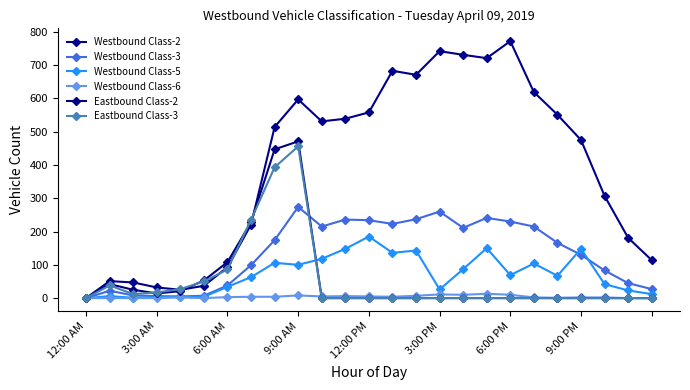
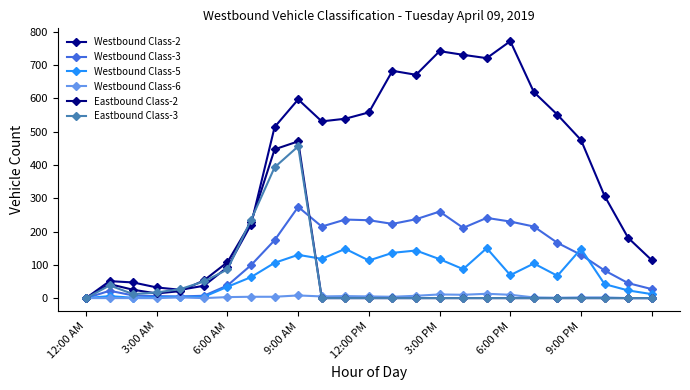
  {
    "Westbound Class-5": {
-     "9:00 AM": 100,
-     "12:00 PM": 190,
-     "3:00 PM": 30,
+     "9:00 AM": 130,
+     "12:00 PM": 110,
+     "3:00 PM": 120,
      "6:00 PM": 70,
      "9:00 PM": 150
    }
  }
